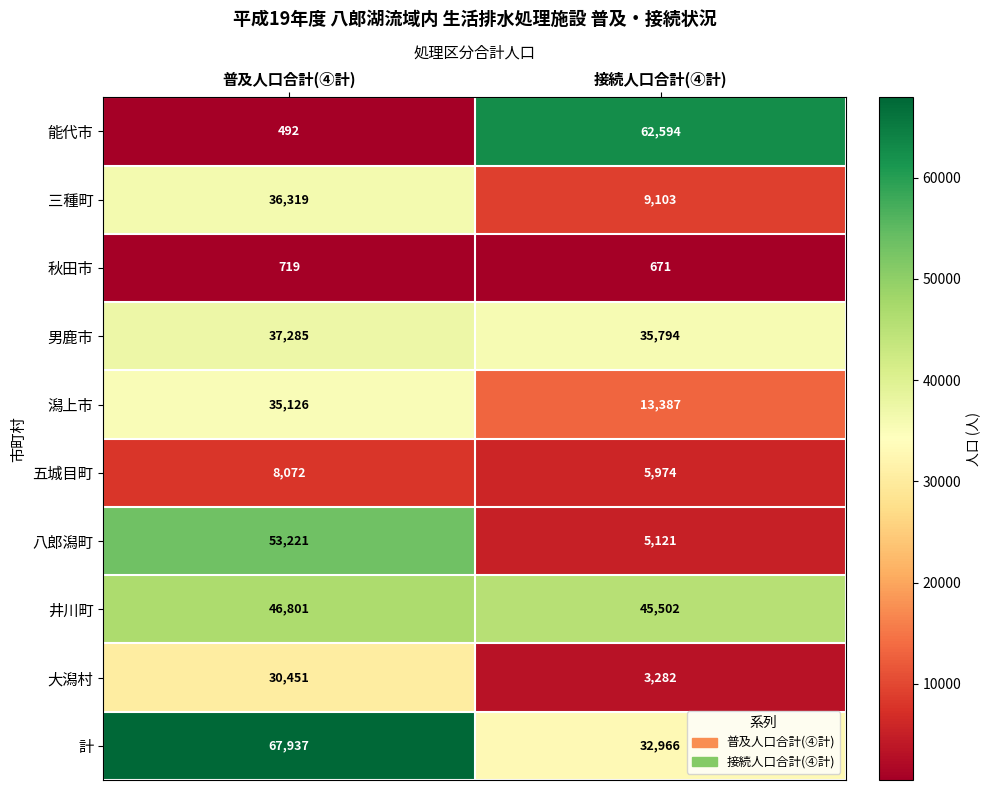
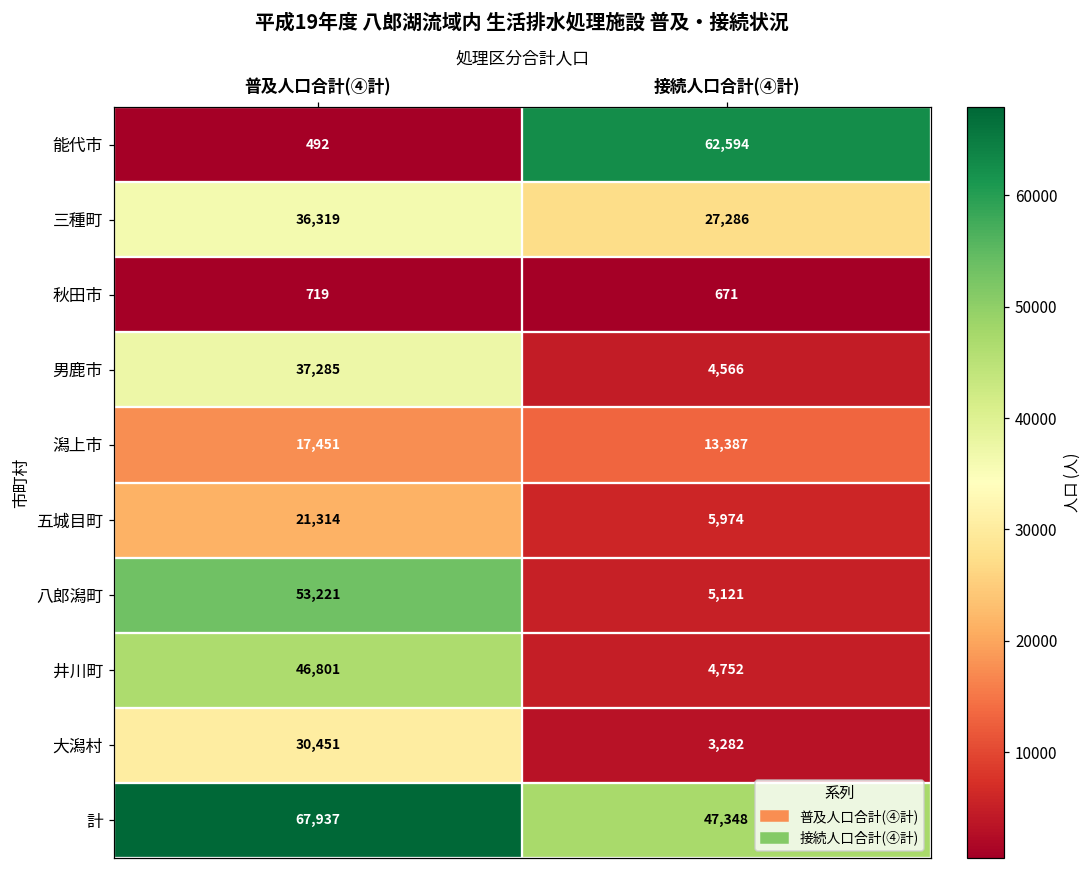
  {
    "能代市": {
      "普及人口合計(④計)": "492",
      "接続人口合計(④計)": "62,594"
    },
    "三種町": {
      "普及人口合計(④計)": "36,319",
-     "接続人口合計(④計)": "9,103"
+     "接続人口合計(④計)": "27,286"
    },
    "秋田市": {
      "普及人口合計(④計)": "719",
      "接続人口合計(④計)": "671"
    },
    "男鹿市": {
      "普及人口合計(④計)": "37,285",
-     "接続人口合計(④計)": "35,794"
+     "接続人口合計(④計)": "4,566"
    },
    "潟上市": {
-     "普及人口合計(④計)": "35,126",
+     "普及人口合計(④計)": "17,451",
      "接続人口合計(④計)": "13,387"
    },
    "五城目町": {
-     "普及人口合計(④計)": "8,072",
+     "普及人口合計(④計)": "21,314",
      "接続人口合計(④計)": "5,974"
    },
    "八郎潟町": {
      "普及人口合計(④計)": "53,221",
      "接続人口合計(④計)": "5,121"
    },
    "井川町": {
      "普及人口合計(④計)": "46,801",
-     "接続人口合計(④計)": "45,502"
+     "接続人口合計(④計)": "4,752"
    },
    "大潟村": {
      "普及人口合計(④計)": "30,451",
      "接続人口合計(④計)": "3,282"
    },
    "計": {
      "普及人口合計(④計)": "67,937",
-     "接続人口合計(④計)": "32,966"
+     "接続人口合計(④計)": "47,348"
    }
  }
